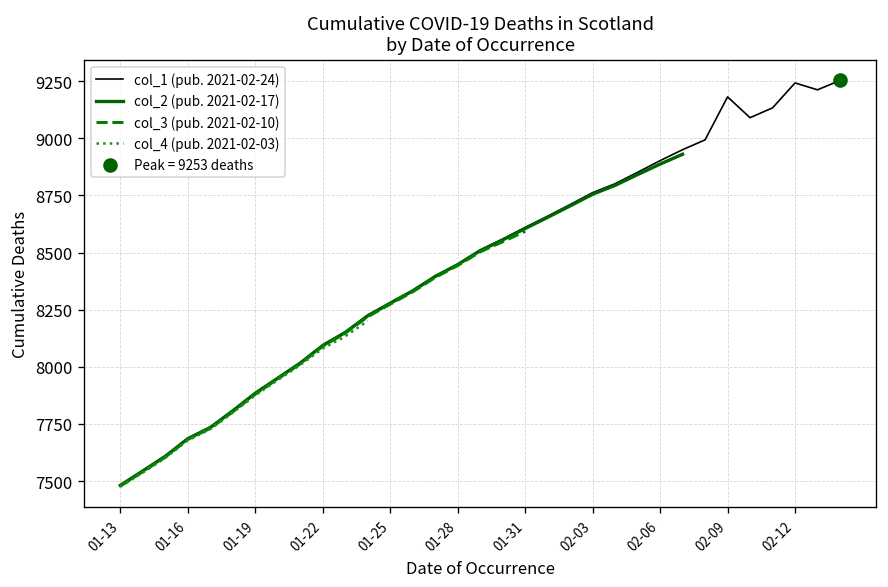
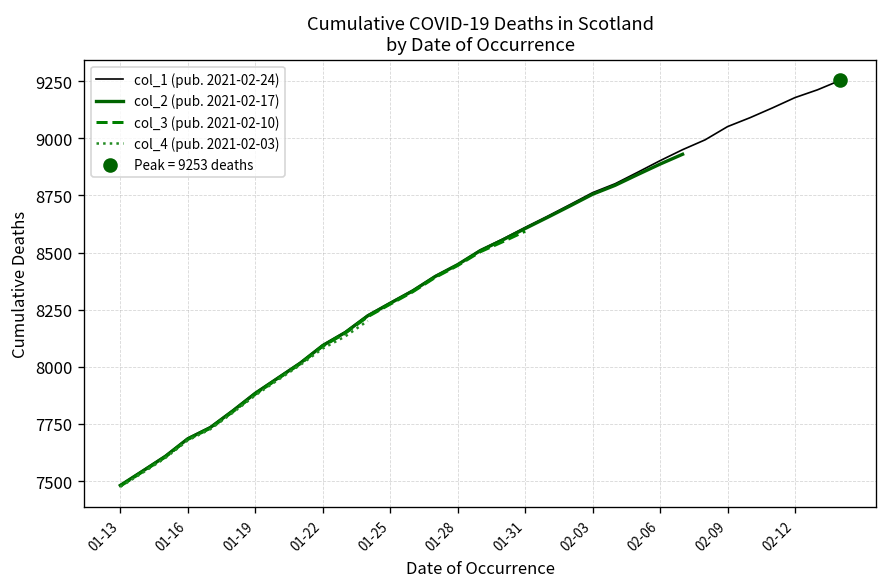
  {
    "col_1 (pub. 2021-02-24)": {
      "02-06": 8900,
-     "02-09": 9180,
-     "02-12": 9240
+     "02-09": 9050,
+     "02-12": 9180
    }
  }
